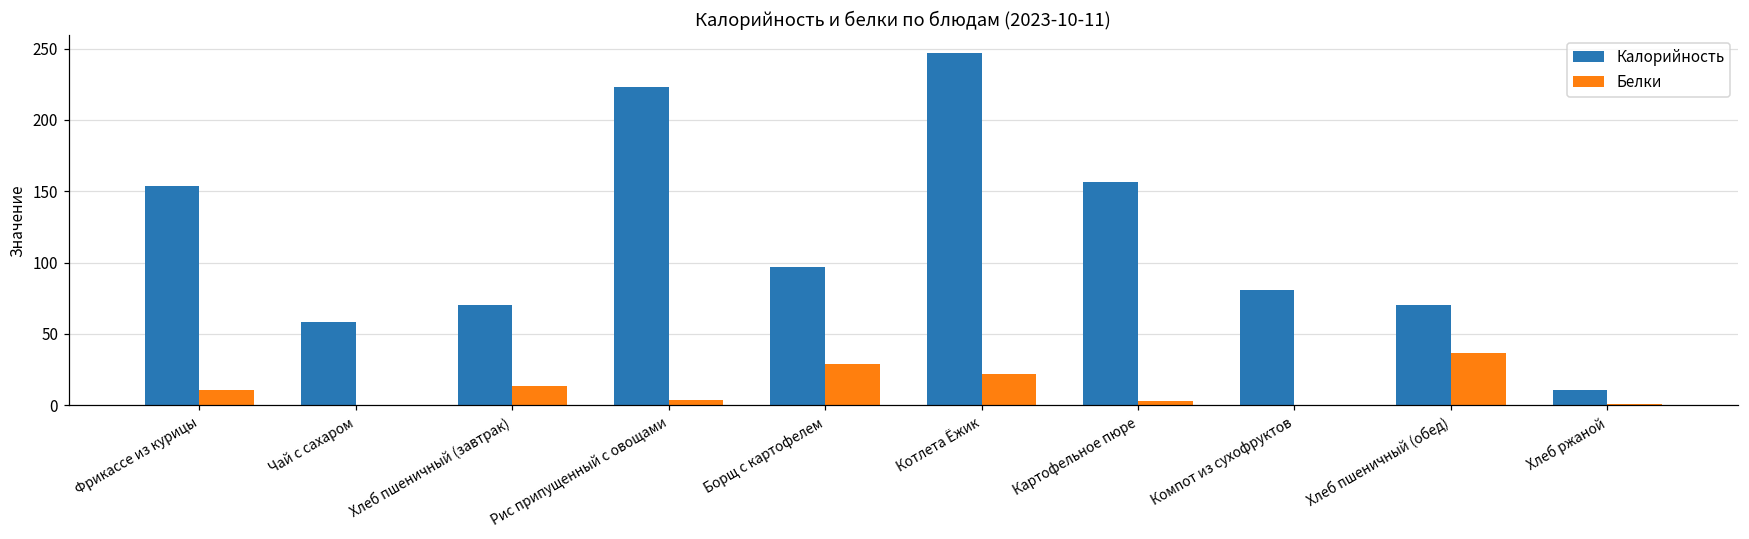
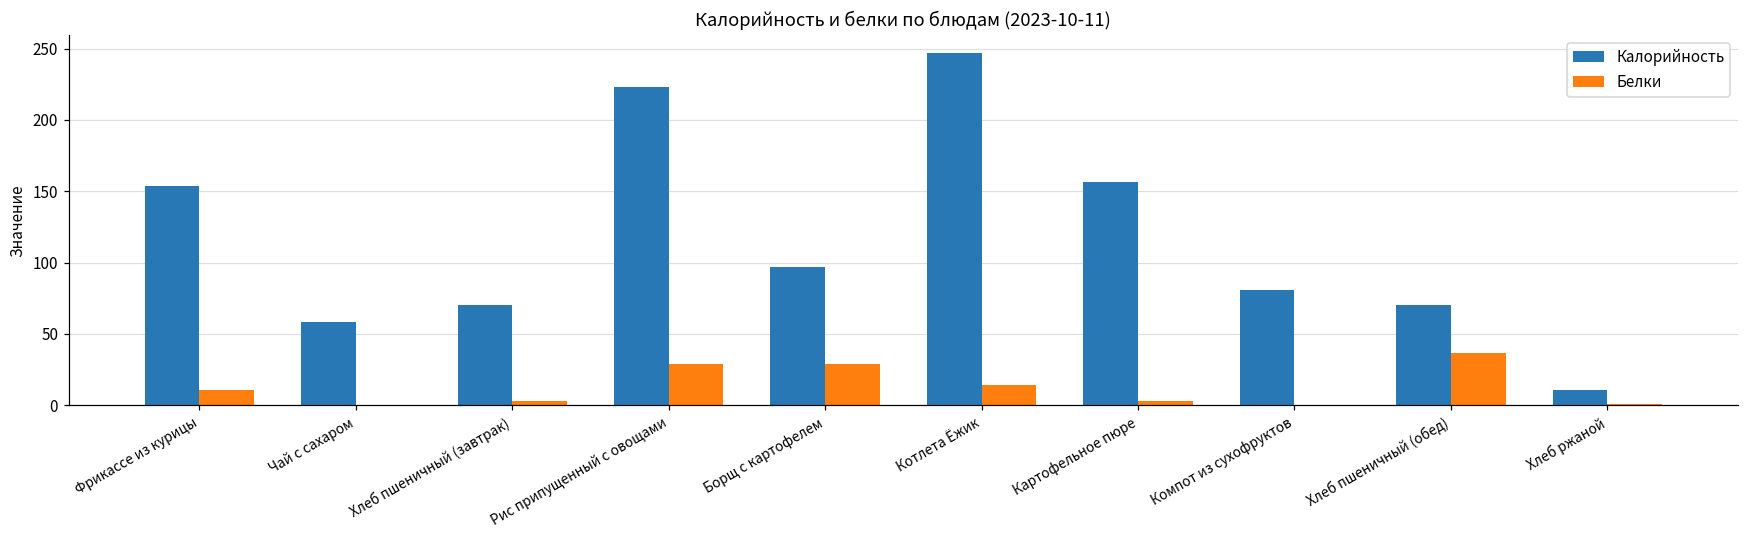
  {
    "Калорийность": {
      "Фрикассе из курицы": 154,
      "Чай с сахаром": 58,
      "Хлеб пшеничный (завтрак)": 71,
      "Рис припущенный с овощами": 223,
      "Борщ с картофелем": 97,
      "Котлета Ёжик": 247,
      "Картофельное пюре": 157,
      "Компот из сухофруктов": 81,
      "Хлеб пшеничный (обед)": 71,
      "Хлеб ржаной": 11
    },
    "Белки": {
      "Фрикассе из курицы": 11,
-     "Хлеб пшеничный (завтрак)": 14,
-     "Рис припущенный с овощами": 4,
+     "Хлеб пшеничный (завтрак)": 3,
+     "Рис припущенный с овощами": 29,
      "Борщ с картофелем": 29,
-     "Котлета Ёжик": 22,
+     "Котлета Ёжик": 14,
      "Картофельное пюре": 3,
      "Компот из сухофруктов": 0,
      "Хлеб пшеничный (обед)": 36
    }
  }
